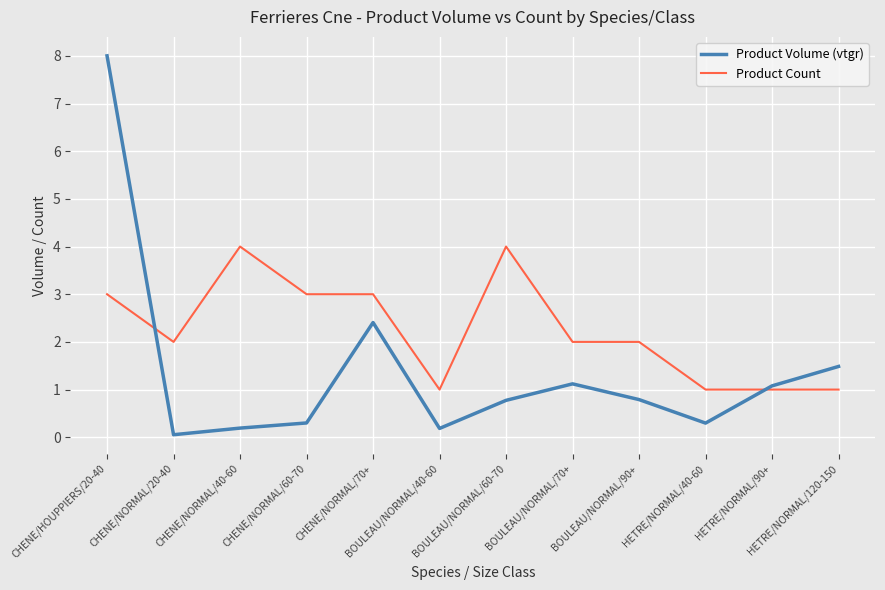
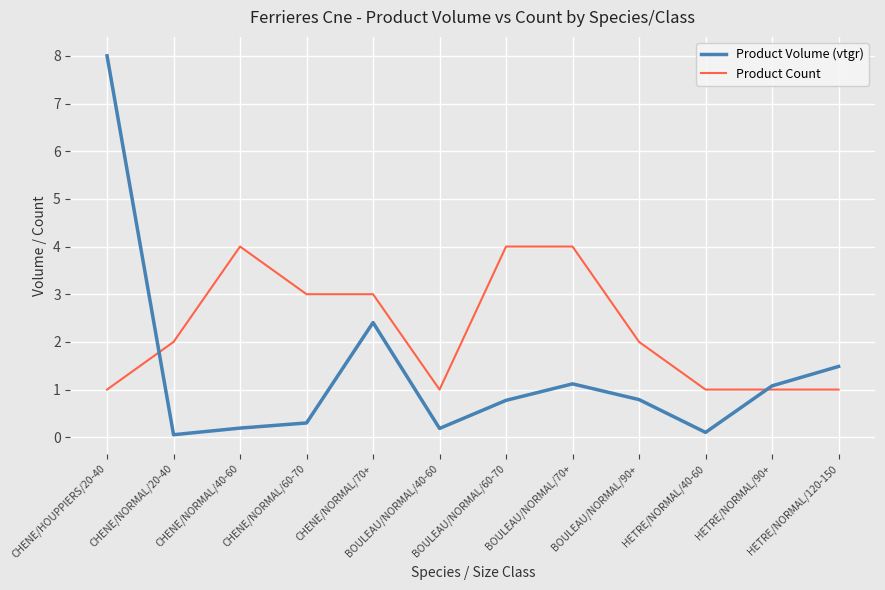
  {
    "Product Volume (vtgr)": {
      "CHENE/HOUPPIERS/20-40": 8.0,
      "CHENE/NORMAL/20-40": 0.1,
      "CHENE/NORMAL/40-60": 0.2,
      "CHENE/NORMAL/60-70": 0.3,
      "CHENE/NORMAL/70+": 2.4,
      "BOULEAU/NORMAL/40-60": 0.2,
      "BOULEAU/NORMAL/60-70": 0.8,
      "BOULEAU/NORMAL/70+": 1.1,
      "BOULEAU/NORMAL/90+": 0.8,
-     "HETRE/NORMAL/40-60": 0.3,
+     "HETRE/NORMAL/40-60": 0.1,
      "HETRE/NORMAL/90+": 1.1,
      "HETRE/NORMAL/120-150": 1.5
    },
    "Product Count": {
-     "CHENE/HOUPPIERS/20-40": 3,
+     "CHENE/HOUPPIERS/20-40": 1,
      "CHENE/NORMAL/20-40": 2,
      "CHENE/NORMAL/40-60": 4,
      "CHENE/NORMAL/60-70": 3,
      "CHENE/NORMAL/70+": 3,
      "BOULEAU/NORMAL/40-60": 1,
      "BOULEAU/NORMAL/60-70": 4,
-     "BOULEAU/NORMAL/70+": 2,
+     "BOULEAU/NORMAL/70+": 4,
      "BOULEAU/NORMAL/90+": 2,
      "HETRE/NORMAL/40-60": 1,
      "HETRE/NORMAL/90+": 1,
      "HETRE/NORMAL/120-150": 1
    }
  }
